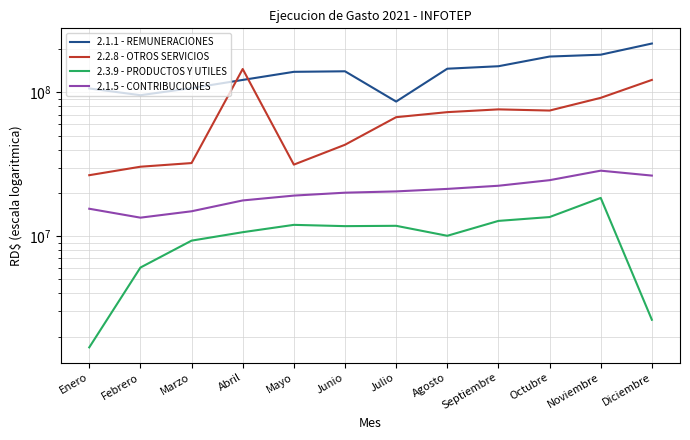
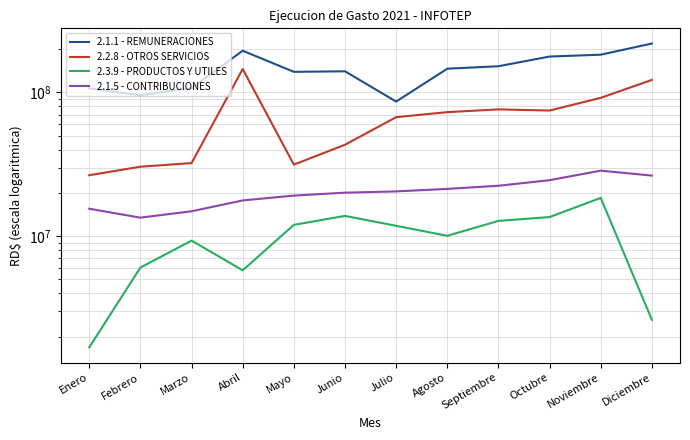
  {
    "2.1.1 - REMUNERACIONES": {
-     "Abril": 120000000,
+     "Abril": 190000000,
      "Mayo": 140000000,
      "Junio": 140000000,
      "Julio": 90000000,
      "Agosto": 150000000,
      "Septiembre": 150000000,
      "Octubre": 180000000,
      "Noviembre": 180000000,
      "Diciembre": 220000000
    },
    "2.2.8 - OTROS SERVICIOS": {
      "Enero": 27000000,
      "Febrero": 30000000,
      "Marzo": 32000000,
      "Abril": 150000000,
      "Mayo": 31000000,
      "Junio": 43000000,
      "Julio": 70000000,
      "Agosto": 70000000,
      "Septiembre": 80000000,
      "Octubre": 70000000,
      "Noviembre": 90000000,
      "Diciembre": 120000000
    },
    "2.3.9 - PRODUCTOS Y UTILES": {
      "Enero": 1700000,
      "Febrero": 6000000,
      "Marzo": 9000000,
-     "Abril": 11000000,
+     "Abril": 5800000,
      "Mayo": 12000000,
-     "Junio": 12000000,
+     "Junio": 14000000,
      "Julio": 12000000,
      "Agosto": 10000000,
      "Septiembre": 13000000,
      "Octubre": 14000000,
      "Noviembre": 18000000,
      "Diciembre": 2600000
    },
    "2.1.5 - CONTRIBUCIONES": {
      "Enero": 15000000,
      "Febrero": 13000000,
      "Marzo": 15000000,
      "Abril": 18000000,
      "Mayo": 19000000,
      "Junio": 20000000,
      "Julio": 20000000,
      "Agosto": 21000000,
      "Septiembre": 22000000,
      "Octubre": 24000000,
      "Noviembre": 29000000,
      "Diciembre": 26000000
    }
  }
